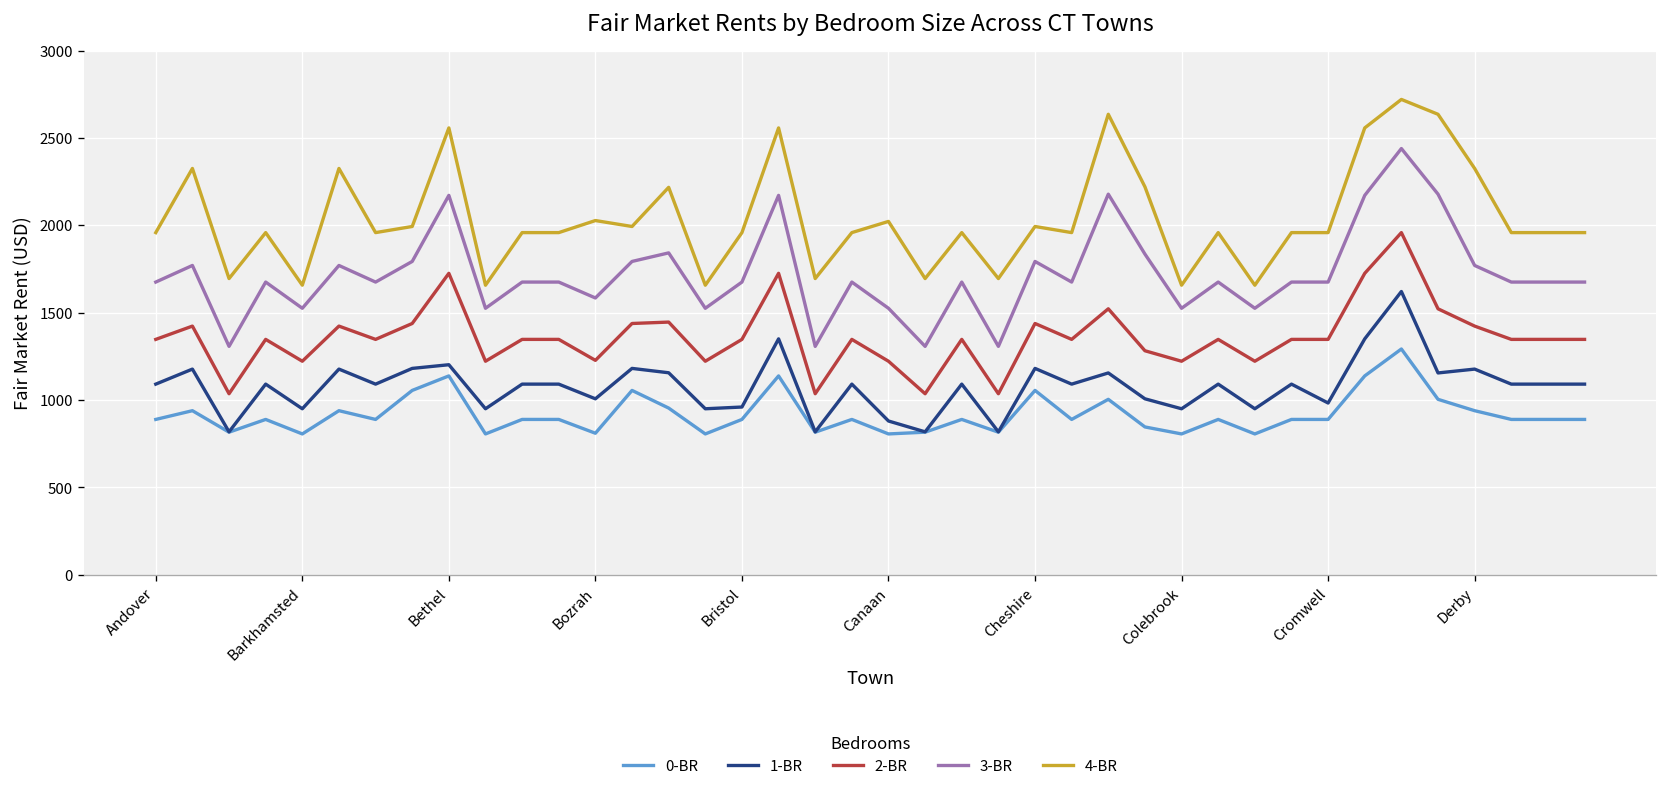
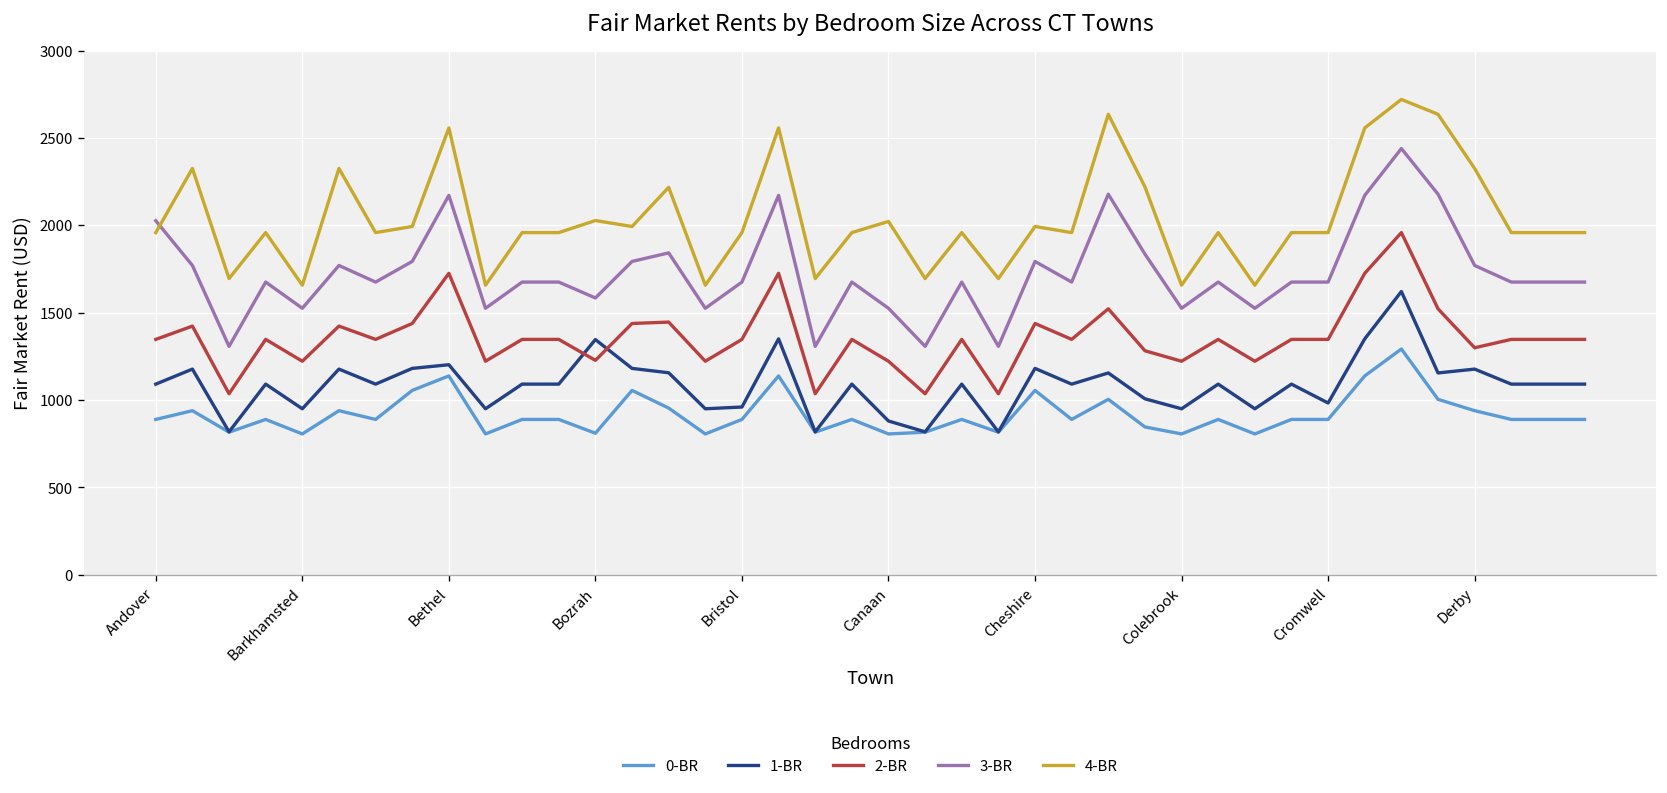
  {
    "0-BR": {
      "Andover": 890,
      "Barkhamsted": 810,
      "Bethel": 1140,
      "Bozrah": 810,
      "Bristol": 890,
      "Canaan": 810,
      "Cheshire": 1060,
      "Colebrook": 810,
      "Cromwell": 890,
      "Derby": 940
    },
    "1-BR": {
      "Andover": 1090,
      "Barkhamsted": 950,
      "Bethel": 1200,
-     "Bozrah": 1010,
+     "Bozrah": 1350,
      "Bristol": 960,
      "Canaan": 880,
      "Cheshire": 1180,
      "Colebrook": 950,
      "Cromwell": 980,
      "Derby": 1180
    },
    "2-BR": {
      "Andover": 1350,
      "Barkhamsted": 1220,
      "Bethel": 1730,
      "Bozrah": 1230,
      "Bristol": 1350,
      "Canaan": 1220,
      "Cheshire": 1440,
      "Colebrook": 1220,
      "Cromwell": 1350,
-     "Derby": 1420
+     "Derby": 1300
    },
    "3-BR": {
-     "Andover": 1680,
+     "Andover": 2030,
      "Barkhamsted": 1530,
      "Bethel": 2170,
      "Bozrah": 1580,
      "Bristol": 1680,
      "Canaan": 1530,
      "Cheshire": 1790,
      "Colebrook": 1530,
      "Cromwell": 1680,
      "Derby": 1770
    },
    "4-BR": {
      "Andover": 1960,
      "Barkhamsted": 1660,
      "Bethel": 2560,
      "Bozrah": 2030,
      "Bristol": 1960,
      "Canaan": 2020,
      "Cheshire": 1990,
      "Colebrook": 1660,
      "Cromwell": 1960,
      "Derby": 2330
    }
  }
